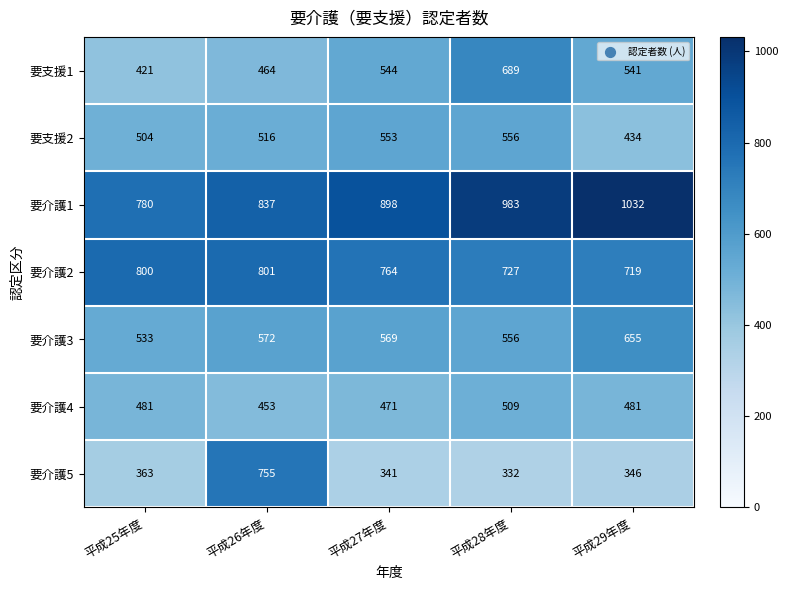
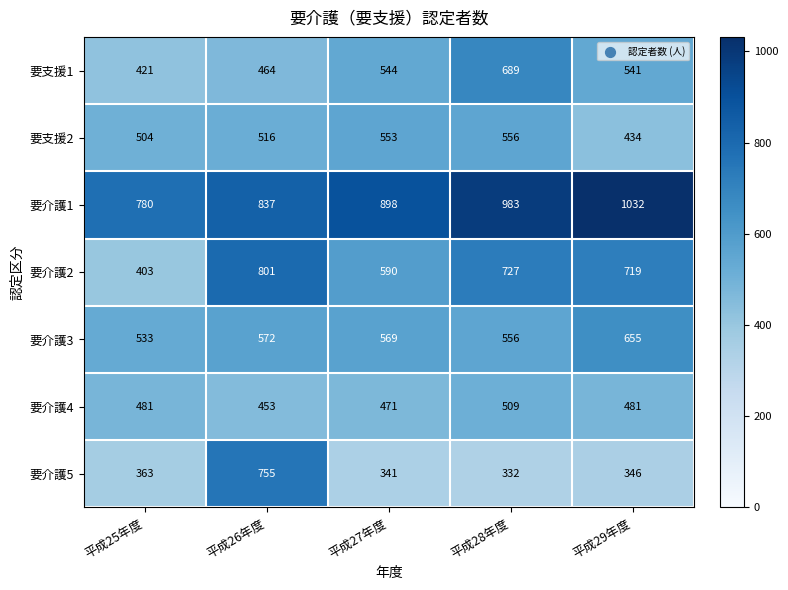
  {
    "要支援1": {
      "平成25年度": 421,
      "平成26年度": 464,
      "平成27年度": 544,
      "平成28年度": 689,
      "平成29年度": 541
    },
    "要支援2": {
      "平成25年度": 504,
      "平成26年度": 516,
      "平成27年度": 553,
      "平成28年度": 556,
      "平成29年度": 434
    },
    "要介護1": {
      "平成25年度": 780,
      "平成26年度": 837,
      "平成27年度": 898,
      "平成28年度": 983,
      "平成29年度": 1032
    },
    "要介護2": {
-     "平成25年度": 800,
+     "平成25年度": 403,
      "平成26年度": 801,
-     "平成27年度": 764,
+     "平成27年度": 590,
      "平成28年度": 727,
      "平成29年度": 719
    },
    "要介護3": {
      "平成25年度": 533,
      "平成26年度": 572,
      "平成27年度": 569,
      "平成28年度": 556,
      "平成29年度": 655
    },
    "要介護4": {
      "平成25年度": 481,
      "平成26年度": 453,
      "平成27年度": 471,
      "平成28年度": 509,
      "平成29年度": 481
    },
    "要介護5": {
      "平成25年度": 363,
      "平成26年度": 755,
      "平成27年度": 341,
      "平成28年度": 332,
      "平成29年度": 346
    }
  }
